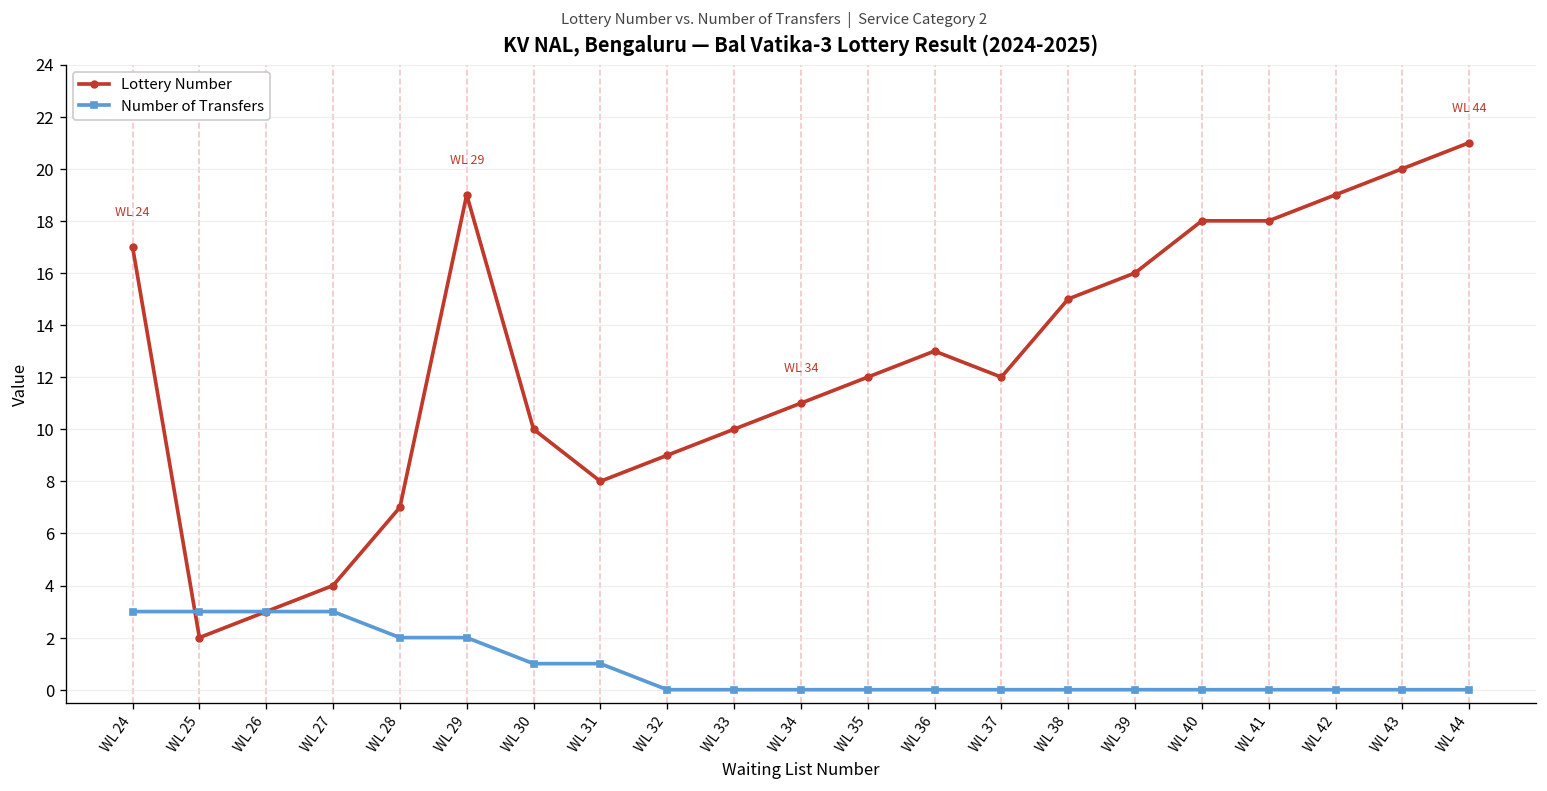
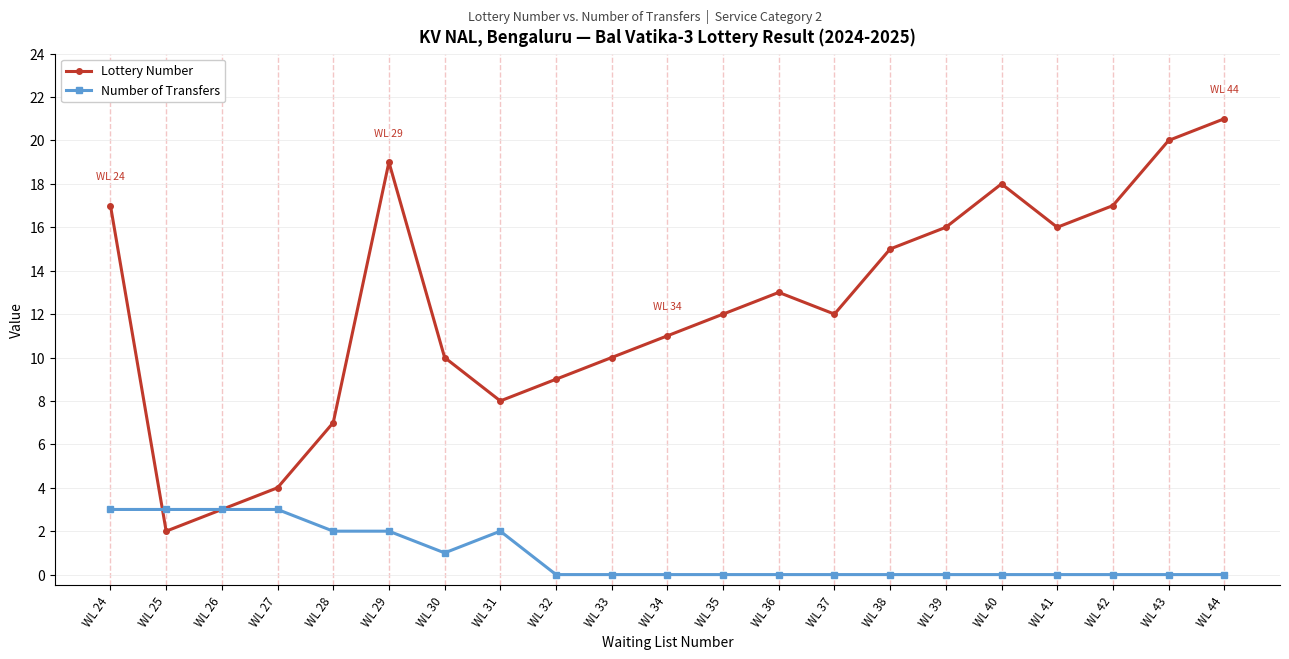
  {
    "Lottery Number": {
      "WL 25": 2,
      "WL 27": 4,
      "WL 28": 7,
      "WL 30": 10,
      "WL 31": 8,
      "WL 32": 9,
      "WL 33": 10,
      "WL 35": 12,
      "WL 36": 13,
      "WL 37": 12,
      "WL 38": 15,
      "WL 39": 16,
      "WL 40": 18,
-     "WL 41": 18,
-     "WL 42": 19,
+     "WL 41": 16,
+     "WL 42": 17,
      "WL 43": 20
    },
    "Number of Transfers": {
      "WL 24": 3,
      "WL 25": 3,
      "WL 27": 3,
      "WL 28": 2,
      "WL 29": 2,
      "WL 30": 1,
-     "WL 31": 1,
+     "WL 31": 2,
      "WL 32": 0,
      "WL 33": 0,
      "WL 34": 0,
      "WL 35": 0,
      "WL 36": 0,
      "WL 37": 0,
      "WL 38": 0,
      "WL 39": 0,
      "WL 40": 0,
      "WL 41": 0,
      "WL 42": 0,
      "WL 43": 0,
      "WL 44": 0
    }
  }
